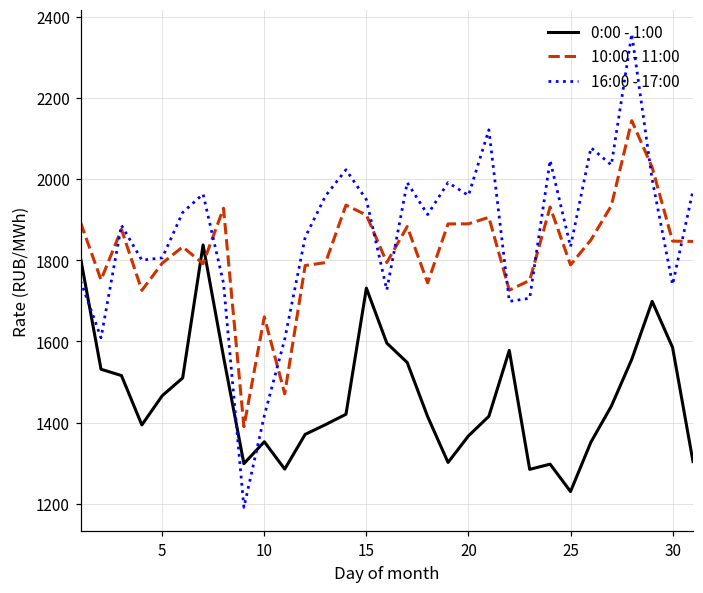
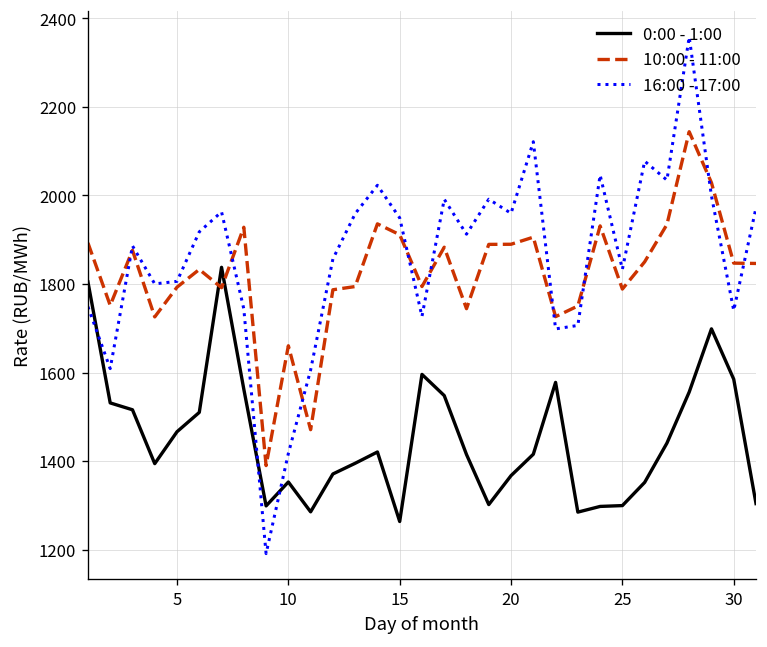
  {
    "0:00 - 1:00": {
      "5": 1470,
      "10": 1350,
-     "15": 1730,
+     "15": 1260,
      "20": 1370,
-     "25": 1230,
+     "25": 1300,
      "30": 1590
    },
    "10:00 - 11:00": {
      "5": 1790,
      "10": 1660,
      "15": 1910,
      "20": 1890,
      "25": 1790,
      "30": 1850
    },
    "16:00 - 17:00": {
      "5": 1810,
      "10": 1420,
      "15": 1950,
      "20": 1960,
      "25": 1830,
      "30": 1740
    }
  }
